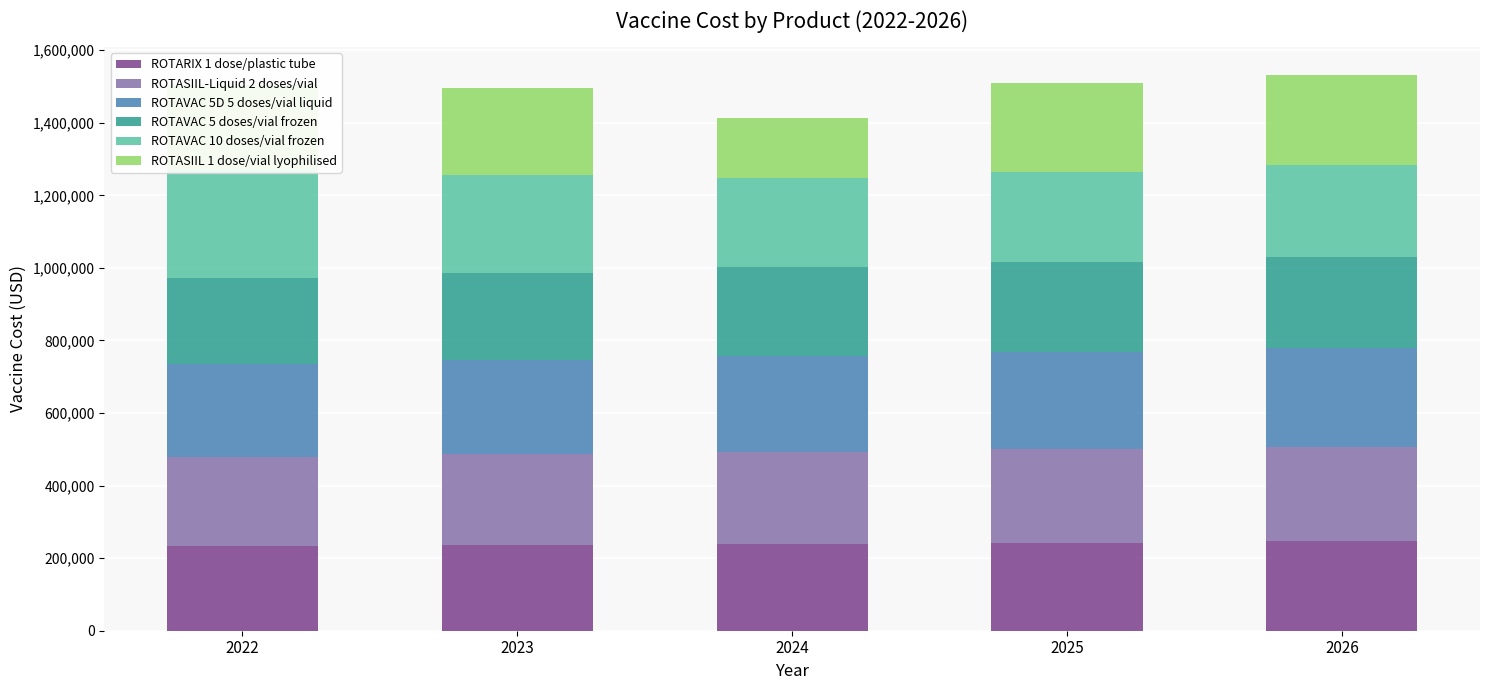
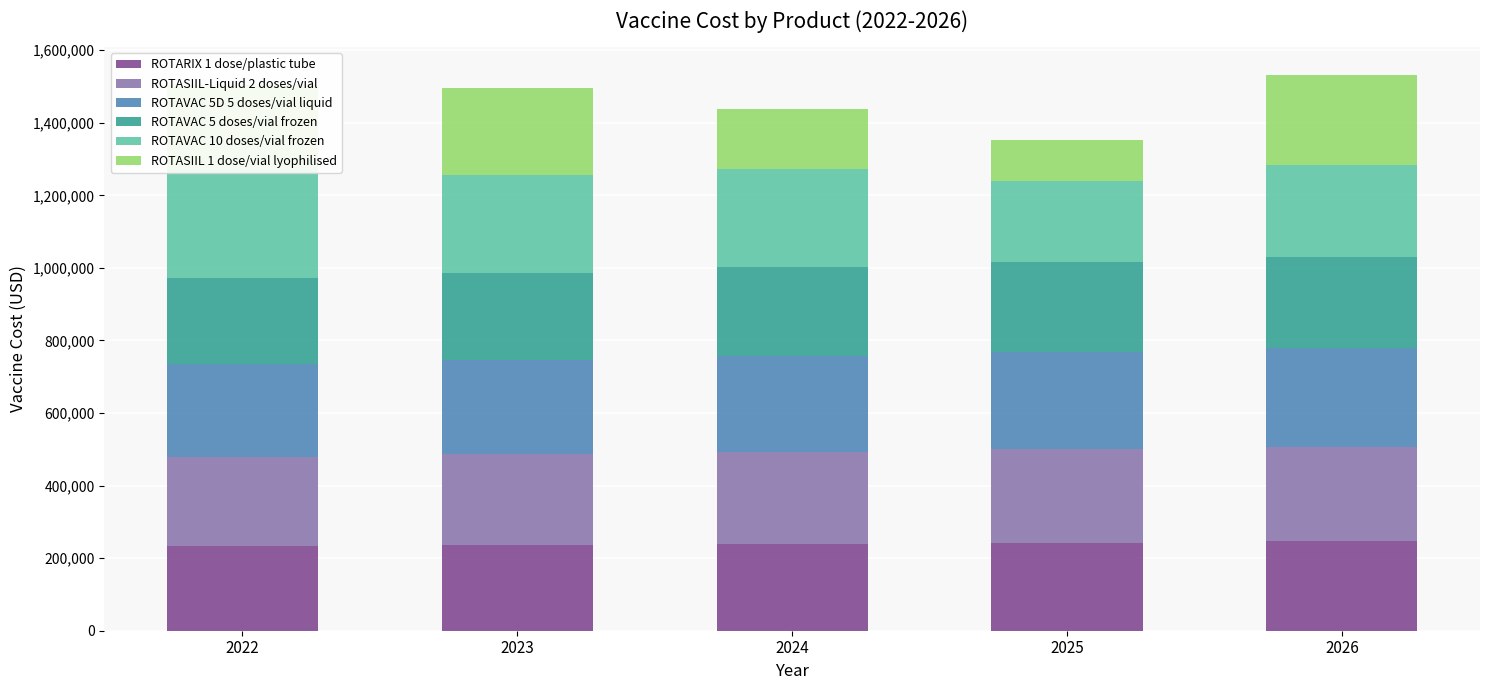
  {
    "ROTAVAC 10 doses/vial frozen": {
      "2023": "270,000",
-     "2024": "250,000",
-     "2025": "250,000",
+     "2024": "270,000",
+     "2025": "220,000",
      "2026": "250,000"
    },
    "ROTASIIL 1 dose/vial lyophilised": {
      "2023": "240,000",
      "2024": "160,000",
-     "2025": "240,000",
+     "2025": "110,000",
      "2026": "250,000"
    }
  }
